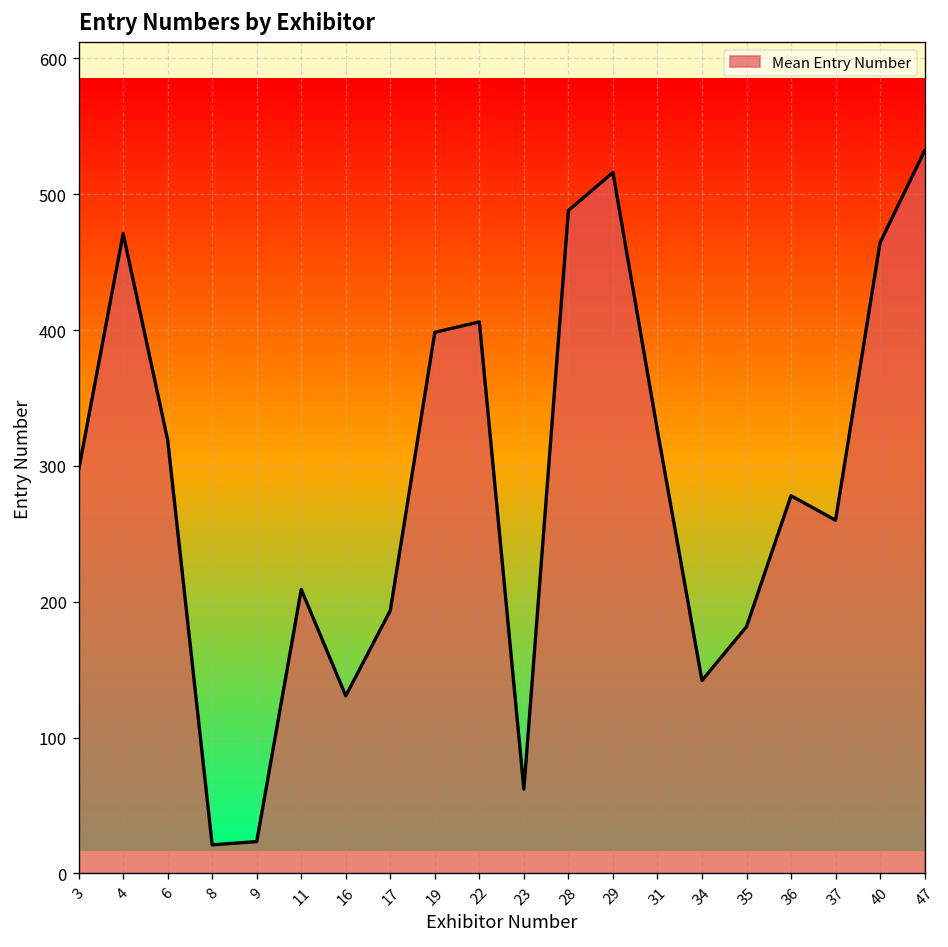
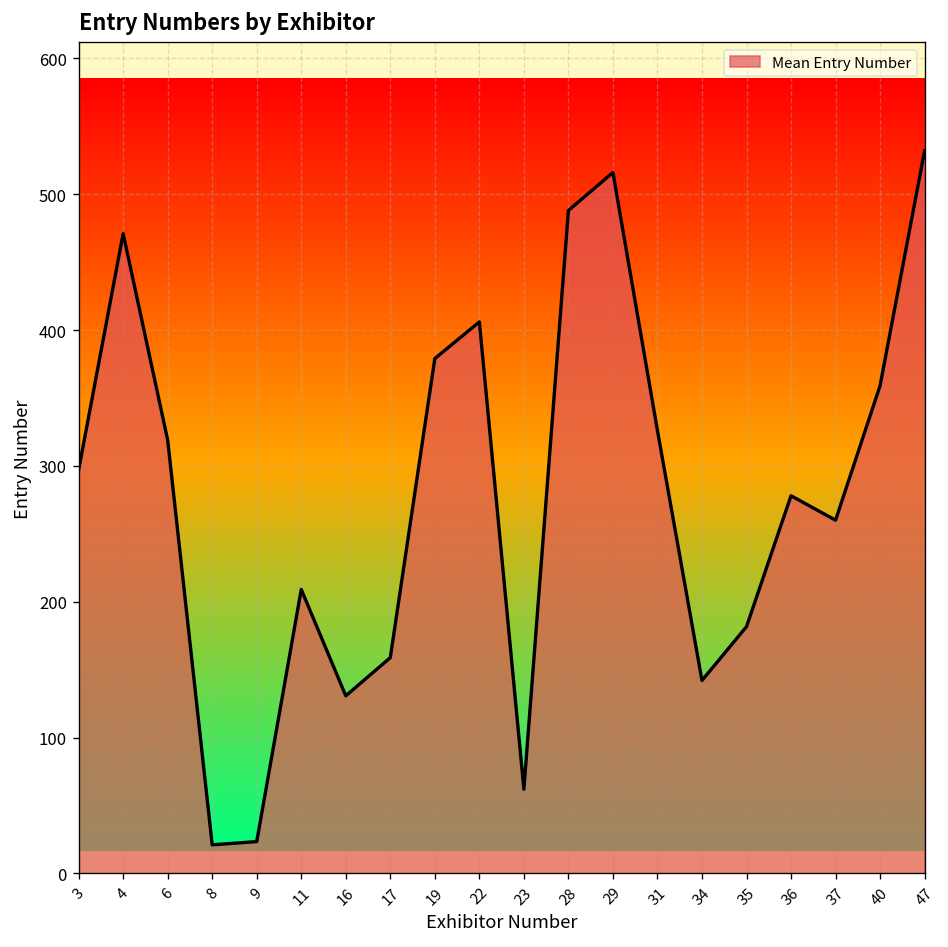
  {
    "3": 297,
    "4": 471,
    "6": 319,
    "8": 21,
    "9": 23,
    "11": 209,
    "16": 131,
-   "17": 194,
-   "19": 398,
+   "17": 159,
+   "19": 379,
    "22": 406,
    "23": 62,
    "28": 488,
    "29": 516,
    "31": 326,
    "34": 142,
    "35": 182,
    "36": 278,
    "37": 260,
-   "40": 464,
+   "40": 359,
    "47": 532
  }
